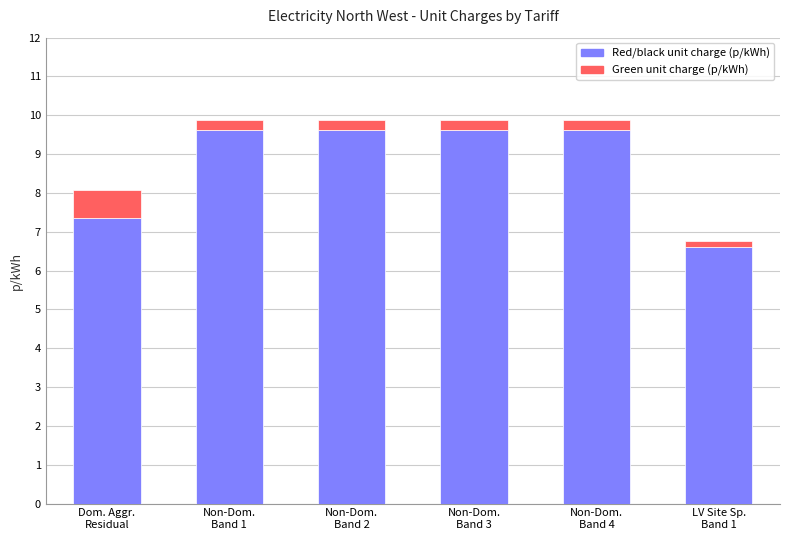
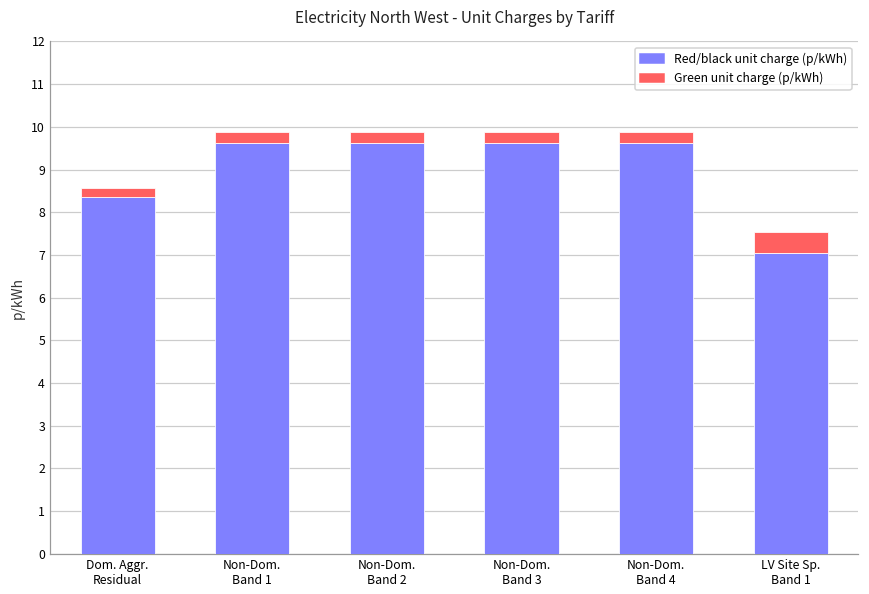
  {
    "Red/black unit charge (p/kWh)": {
-     "Dom. Aggr. Residual": 7.3,
+     "Dom. Aggr. Residual": 8.4,
      "Non-Dom. Band 1": 9.6,
      "Non-Dom. Band 2": 9.6,
      "Non-Dom. Band 3": 9.6,
      "Non-Dom. Band 4": 9.6,
-     "LV Site Sp. Band 1": 6.6
+     "LV Site Sp. Band 1": 7.0
    },
    "Green unit charge (p/kWh)": {
-     "Dom. Aggr. Residual": 0.7,
+     "Dom. Aggr. Residual": 0.2,
      "Non-Dom. Band 1": 0.2,
      "Non-Dom. Band 2": 0.2,
      "Non-Dom. Band 3": 0.2,
      "Non-Dom. Band 4": 0.2,
-     "LV Site Sp. Band 1": 0.2
+     "LV Site Sp. Band 1": 0.5
    }
  }
